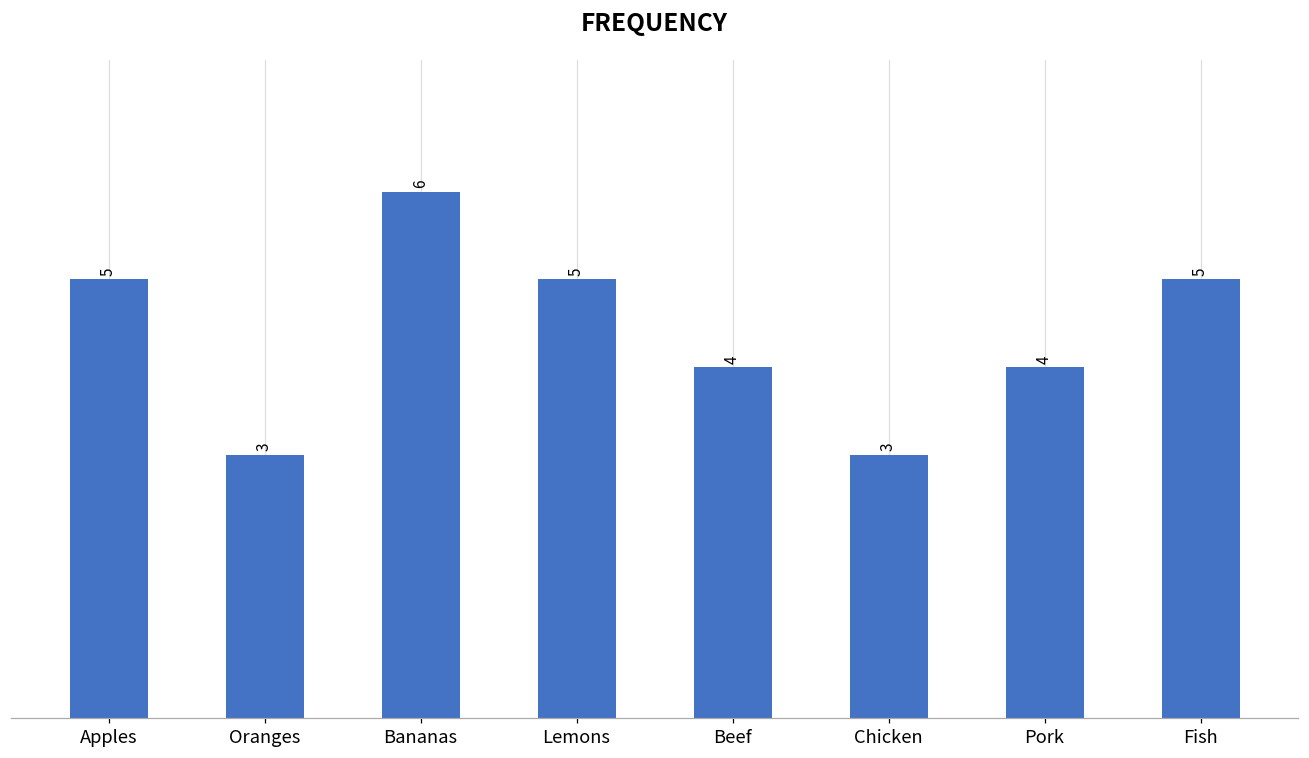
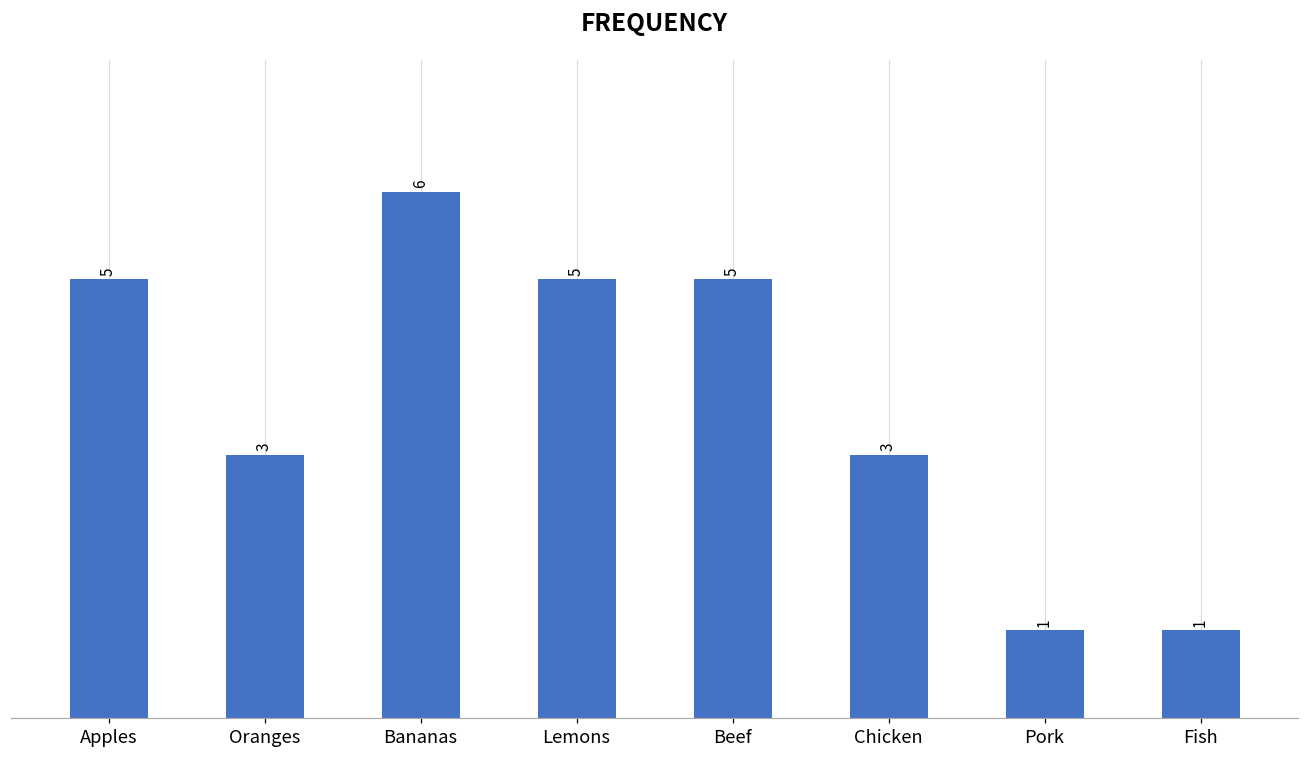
  {
    "Apples": 5,
    "Oranges": 3,
    "Bananas": 6,
    "Lemons": 5,
-   "Beef": 4,
+   "Beef": 5,
    "Chicken": 3,
-   "Pork": 4,
-   "Fish": 5
+   "Pork": 1,
+   "Fish": 1
  }
